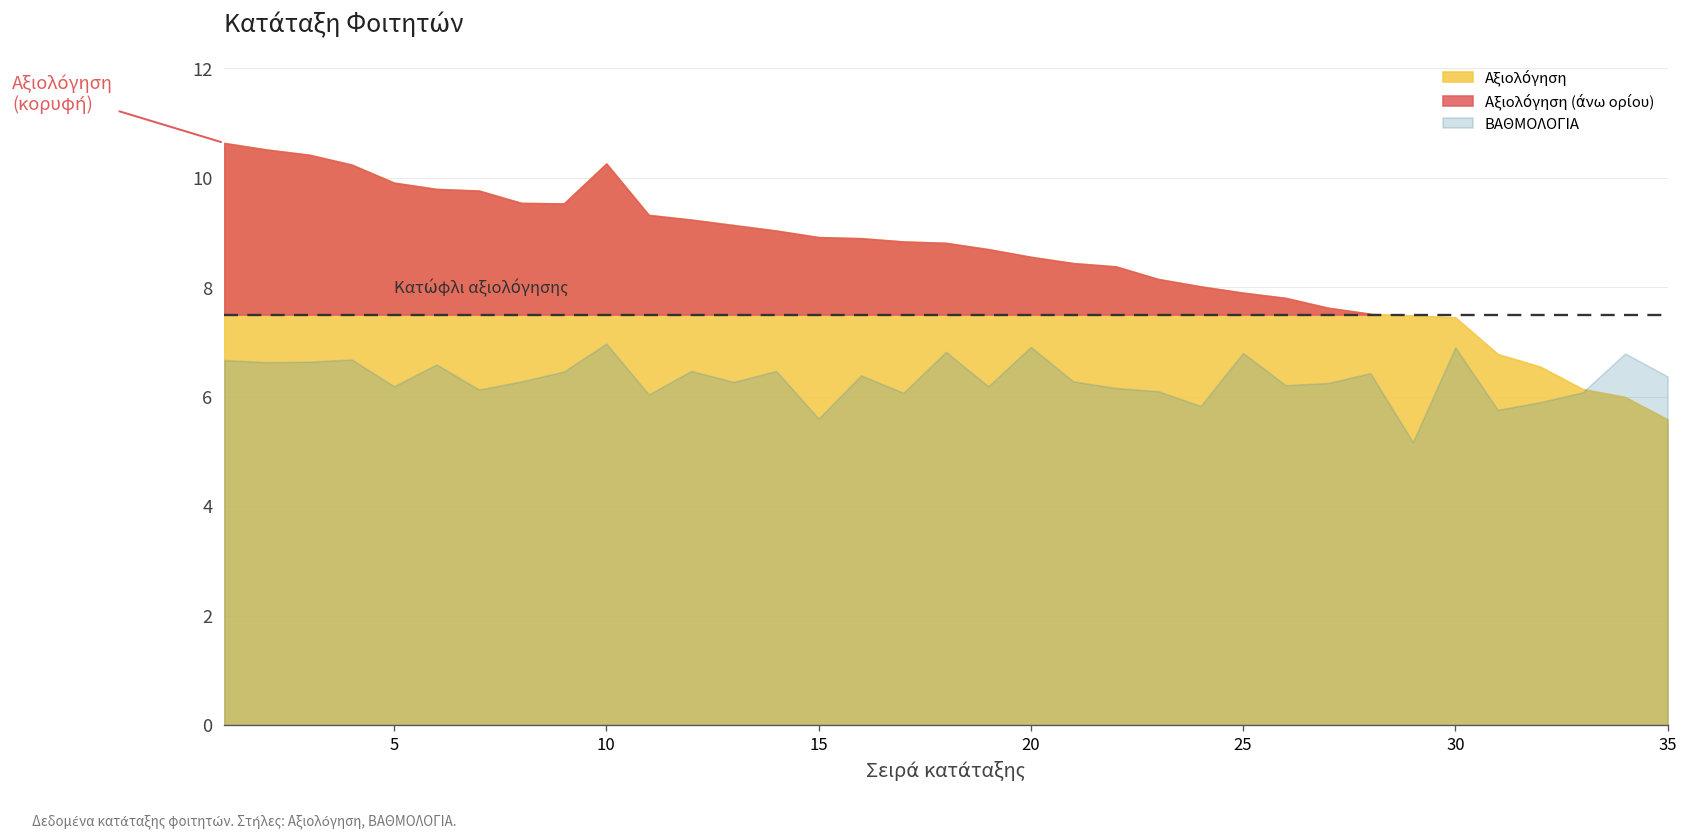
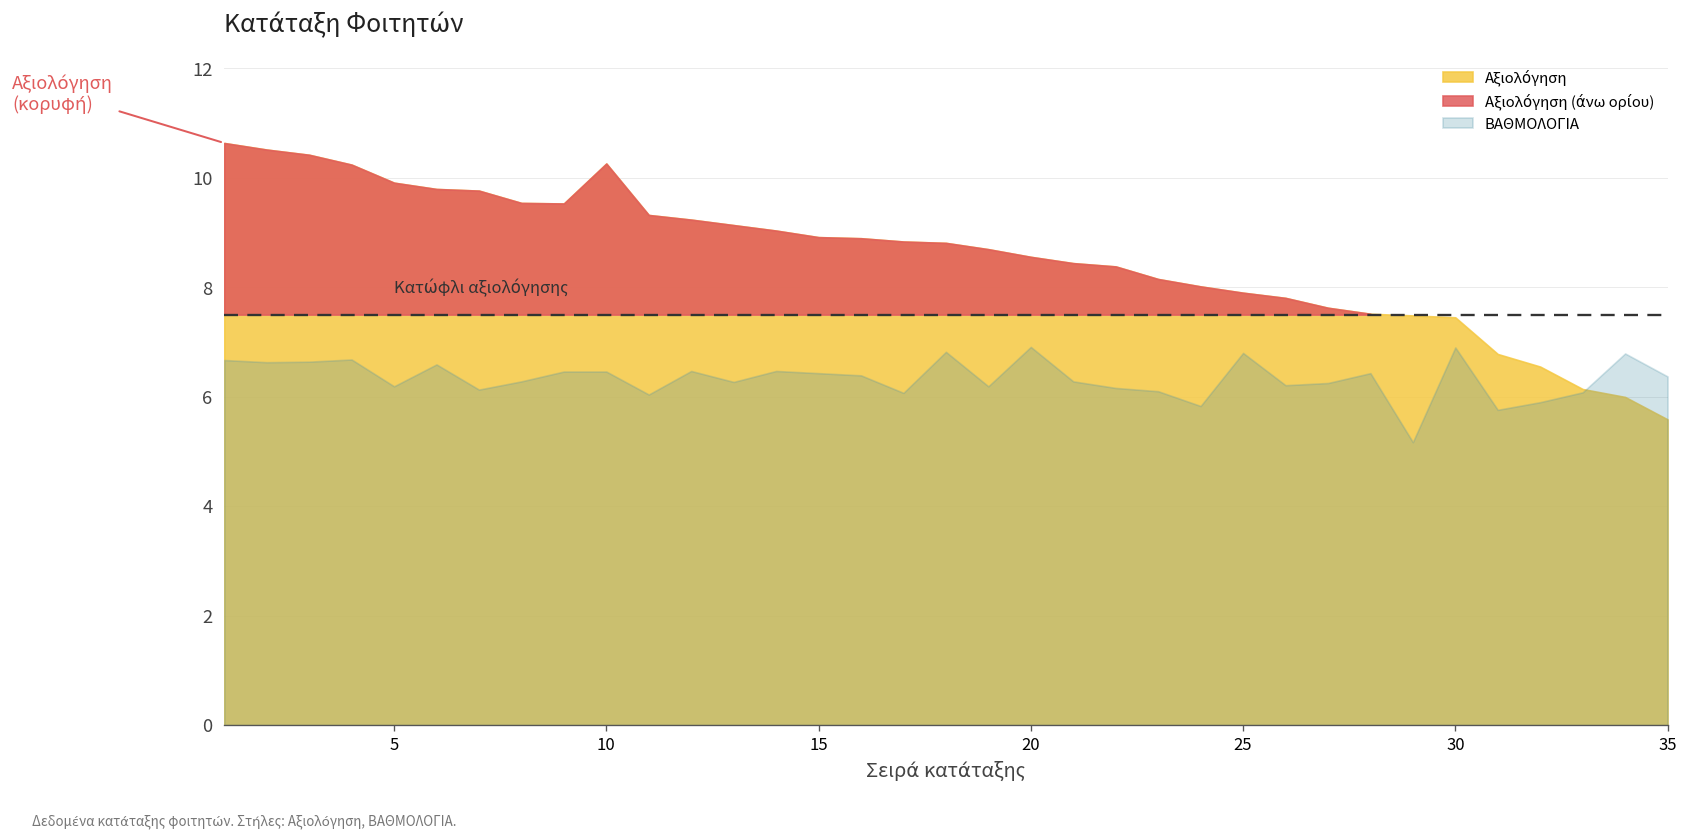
  {
    "Αξιολόγηση": {
      "30": 7.5,
      "35": 5.6
    },
    "ΒΑΘΜΟΛΟΓΙΑ": {
      "5": 6.2,
-     "10": 7.0,
-     "15": 5.6,
+     "10": 6.5,
+     "15": 6.4,
      "20": 6.9,
      "25": 6.8,
      "30": 6.9,
      "35": 6.4
    }
  }
